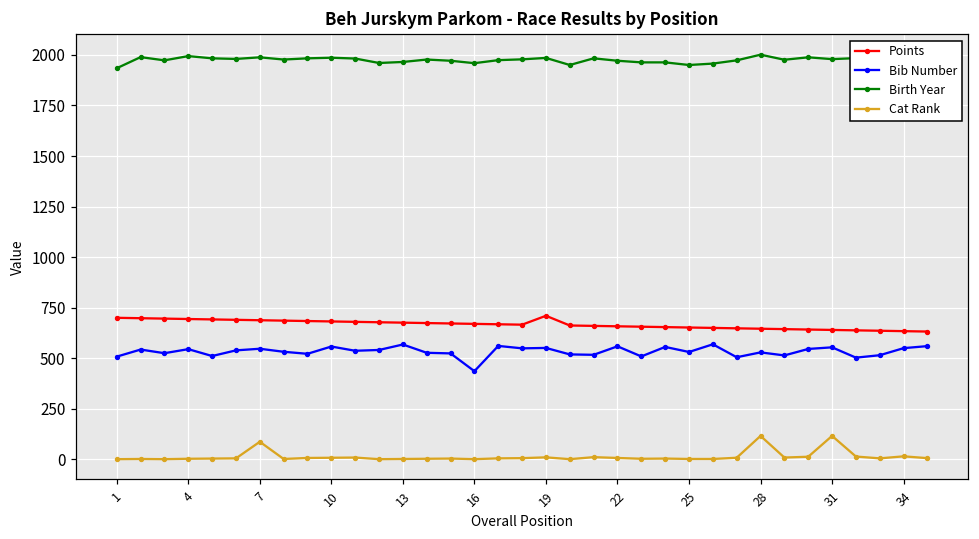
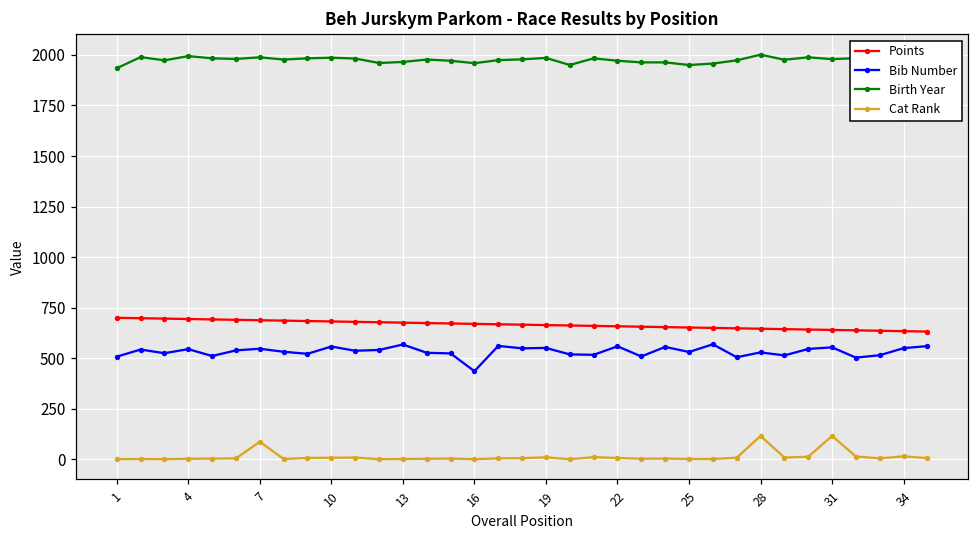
  {
    "Points": {
      "1": 700,
      "4": 690,
      "7": 690,
      "10": 680,
      "13": 680,
      "16": 670,
-     "19": 710,
+     "19": 660,
      "22": 660,
      "25": 650,
      "28": 650,
      "31": 640,
      "34": 630
    },
    "Bib Number": {
      "1": 510,
      "4": 550,
      "7": 550,
      "10": 560,
      "13": 570,
      "16": 440,
      "19": 550,
      "22": 560,
      "25": 530,
      "28": 530,
      "31": 550,
      "34": 550
    },
    "Birth Year": {
      "1": 1930,
      "4": 1990,
      "7": 1990,
      "10": 1990,
      "13": 1970,
      "16": 1960,
      "19": 1990,
      "22": 1970,
      "25": 1950,
      "28": 2000,
      "31": 1980
    },
    "Cat Rank": {
      "1": 0,
      "4": 0,
      "7": 90,
      "10": 10,
      "13": 0,
      "16": 0,
      "19": 10,
      "22": 10,
      "25": 0,
      "28": 120,
      "31": 120,
      "34": 20
    }
  }
